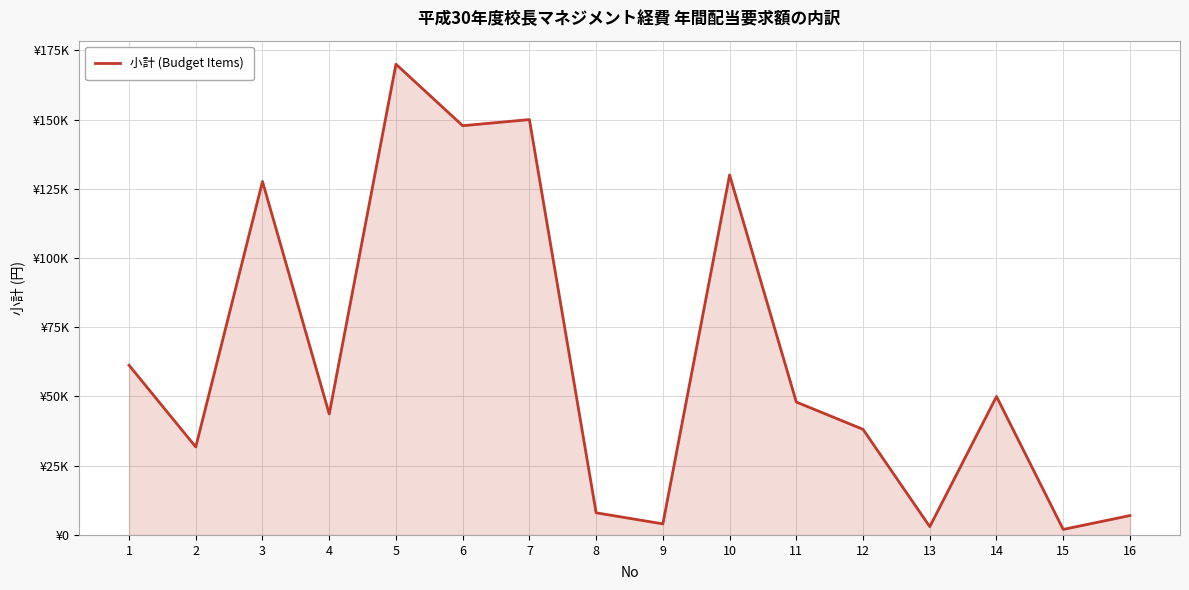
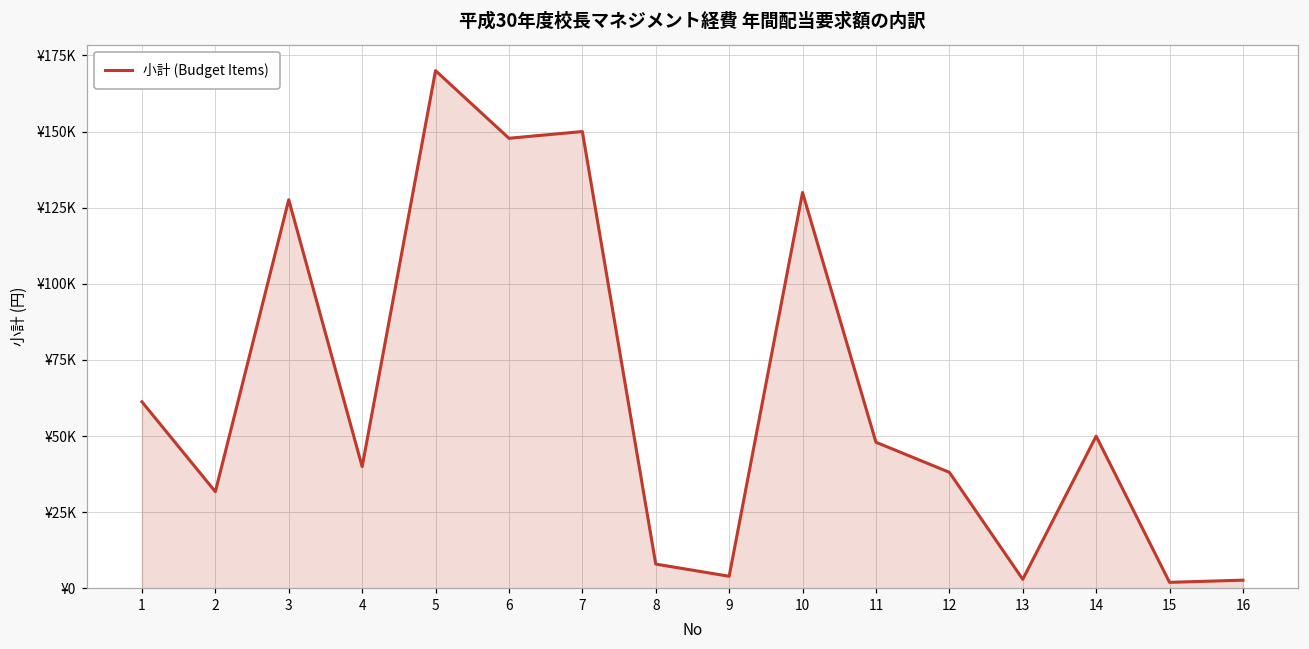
  {
    "1": "¥61000",
    "2": "¥32000",
    "3": "¥128000",
-   "4": "¥44000",
+   "4": "¥40000",
    "5": "¥170000",
    "6": "¥148000",
    "7": "¥150000",
    "8": "¥8000",
    "9": "¥4000",
    "10": "¥130000",
    "11": "¥48000",
    "12": "¥38000",
    "13": "¥3000",
    "14": "¥50000",
    "15": "¥2000",
-   "16": "¥7000"
+   "16": "¥3000"
  }
